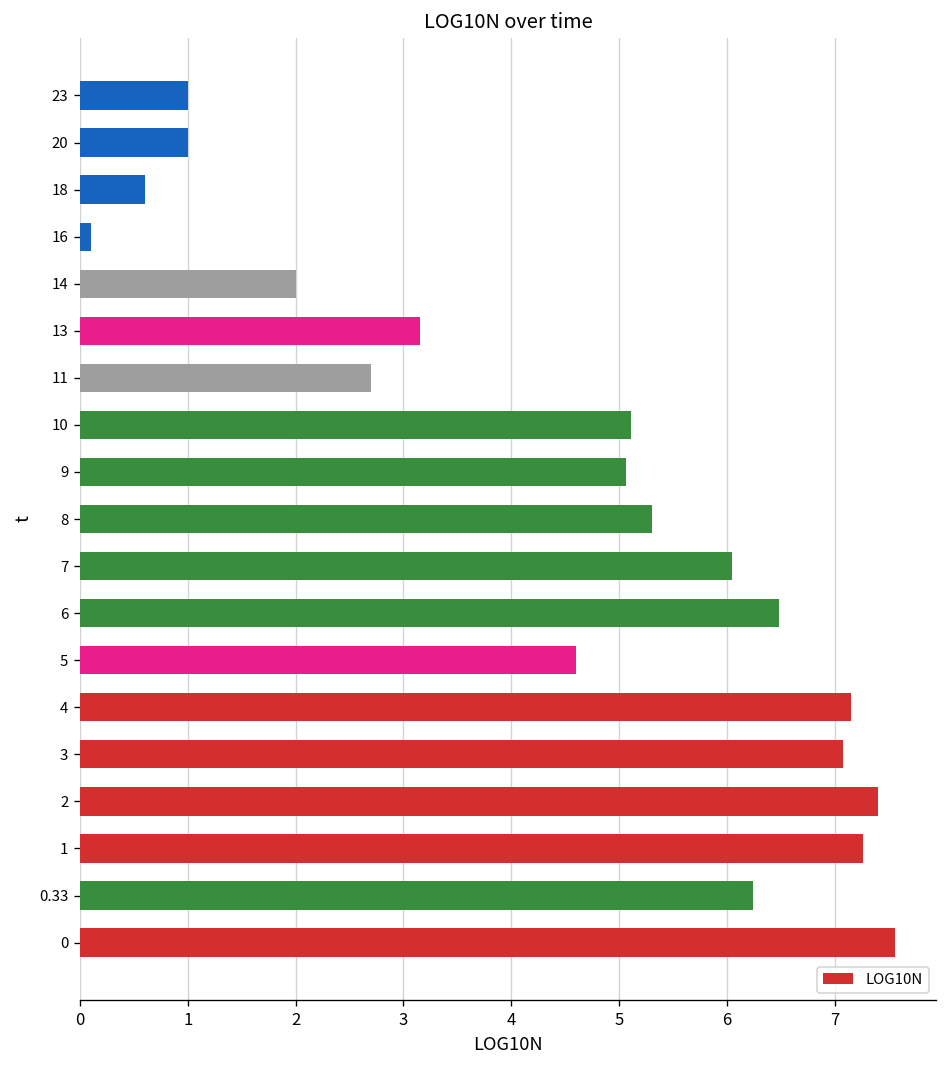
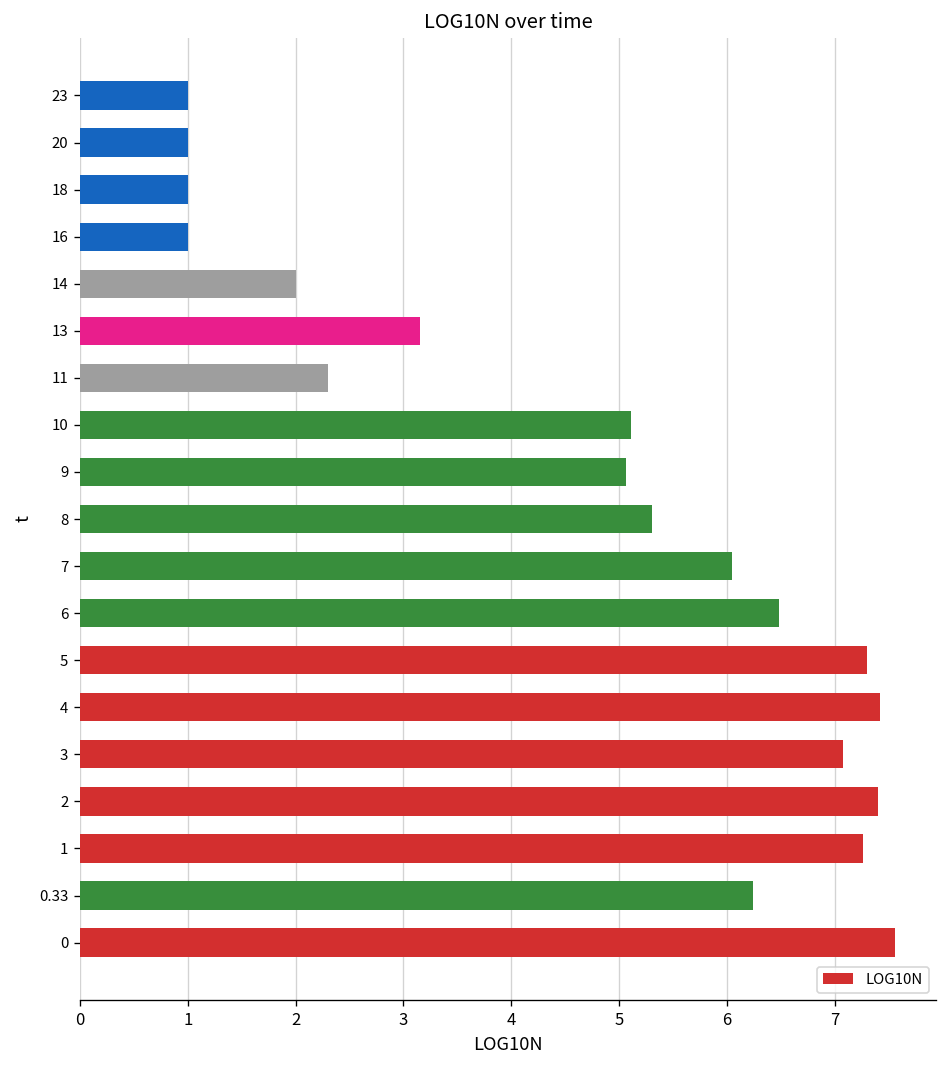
  {
    "23": 1.0,
    "20": 1.0,
-   "18": 0.6,
-   "16": 0.1,
+   "18": 1.0,
+   "16": 1.0,
    "14": 2.0,
    "13": 3.2,
-   "11": 2.7,
+   "11": 2.3,
    "10": 5.1,
    "9": 5.1,
    "8": 5.3,
    "7": 6.1,
    "6": 6.5,
-   "5": 4.6,
-   "4": 7.2,
+   "5": 7.3,
+   "4": 7.4,
    "3": 7.1,
    "2": 7.4,
    "1": 7.3,
    "0.33": 6.2,
    "0": 7.6
  }
